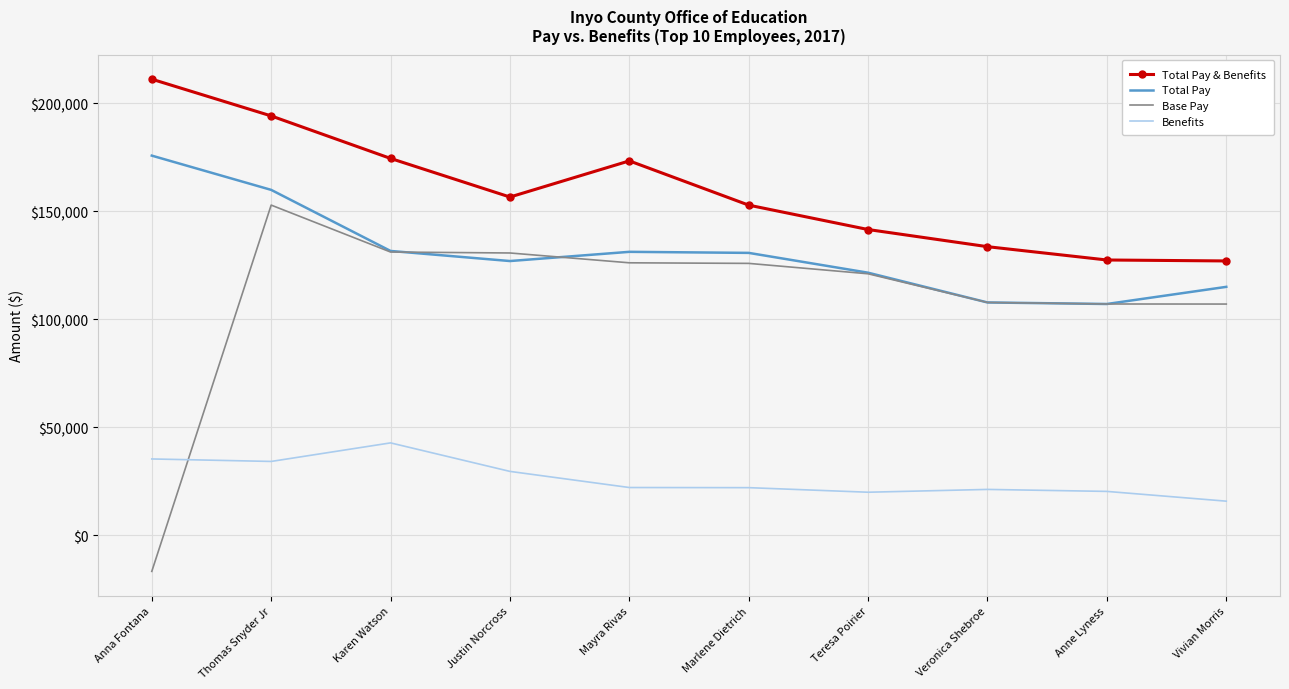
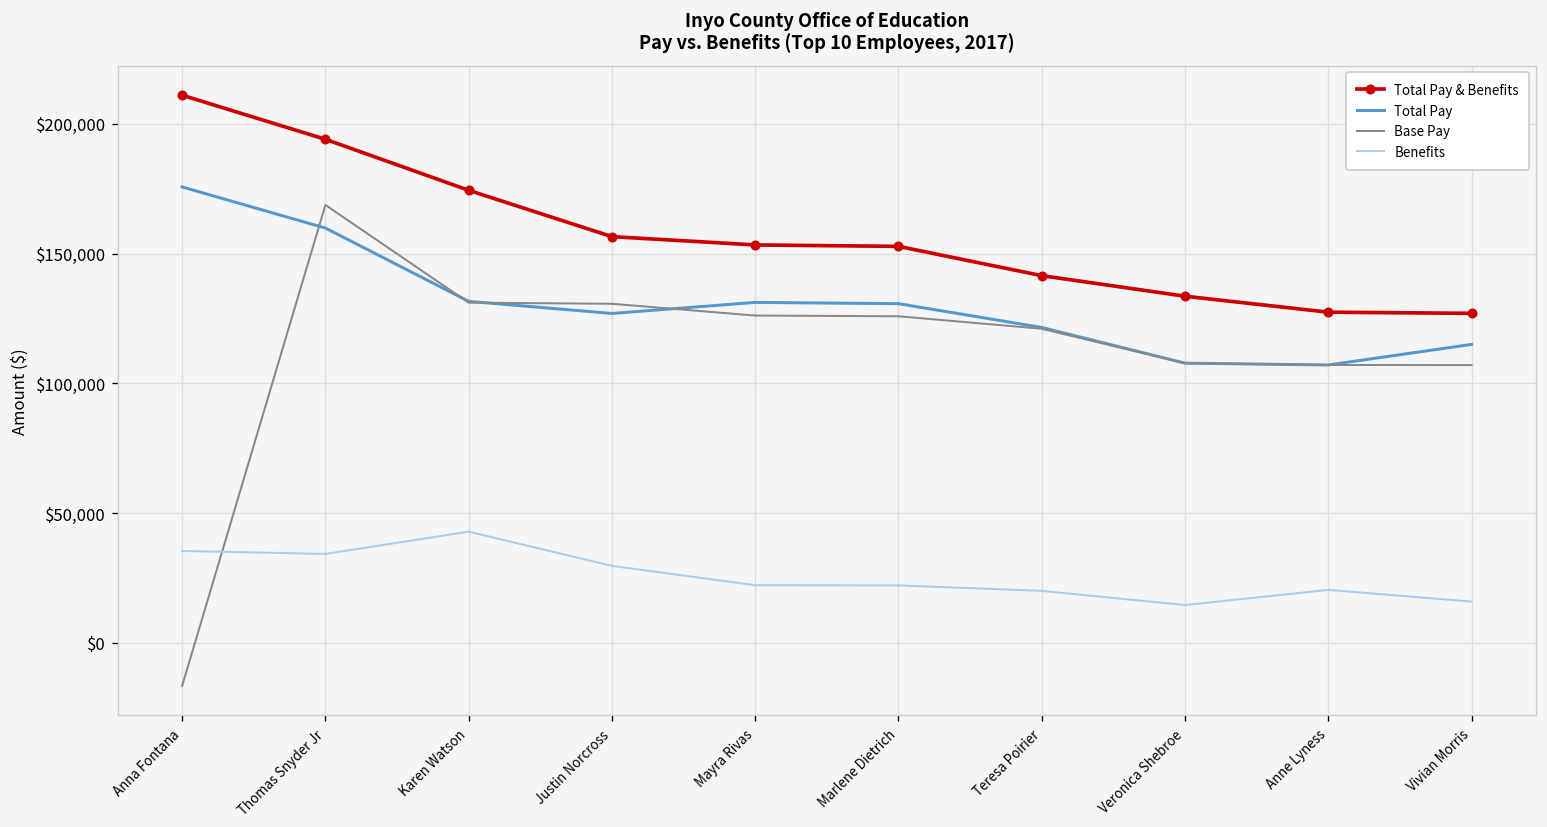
  {
    "Total Pay & Benefits": {
      "Anna Fontana": "$211,000",
      "Thomas Snyder Jr": "$194,000",
      "Karen Watson": "$174,000",
      "Justin Norcross": "$157,000",
-     "Mayra Rivas": "$173,000",
+     "Mayra Rivas": "$153,000",
      "Marlene Dietrich": "$153,000",
      "Teresa Poirier": "$141,000",
      "Veronica Shebroe": "$134,000",
      "Anne Lyness": "$127,000",
      "Vivian Morris": "$127,000"
    },
    "Total Pay": {
      "Anna Fontana": "$176,000",
      "Thomas Snyder Jr": "$160,000",
      "Justin Norcross": "$127,000",
      "Mayra Rivas": "$131,000",
      "Marlene Dietrich": "$131,000",
      "Vivian Morris": "$115,000"
    },
    "Base Pay": {
      "Anna Fontana": "$-17,000",
-     "Thomas Snyder Jr": "$153,000",
+     "Thomas Snyder Jr": "$169,000",
      "Justin Norcross": "$131,000",
      "Mayra Rivas": "$126,000",
      "Marlene Dietrich": "$126,000",
      "Vivian Morris": "$107,000"
    },
    "Benefits": {
      "Anna Fontana": "$35,000",
      "Thomas Snyder Jr": "$34,000",
      "Karen Watson": "$43,000",
      "Justin Norcross": "$30,000",
      "Mayra Rivas": "$22,000",
      "Marlene Dietrich": "$22,000",
      "Teresa Poirier": "$20,000",
-     "Veronica Shebroe": "$21,000",
+     "Veronica Shebroe": "$15,000",
      "Anne Lyness": "$20,000",
      "Vivian Morris": "$16,000"
    }
  }
